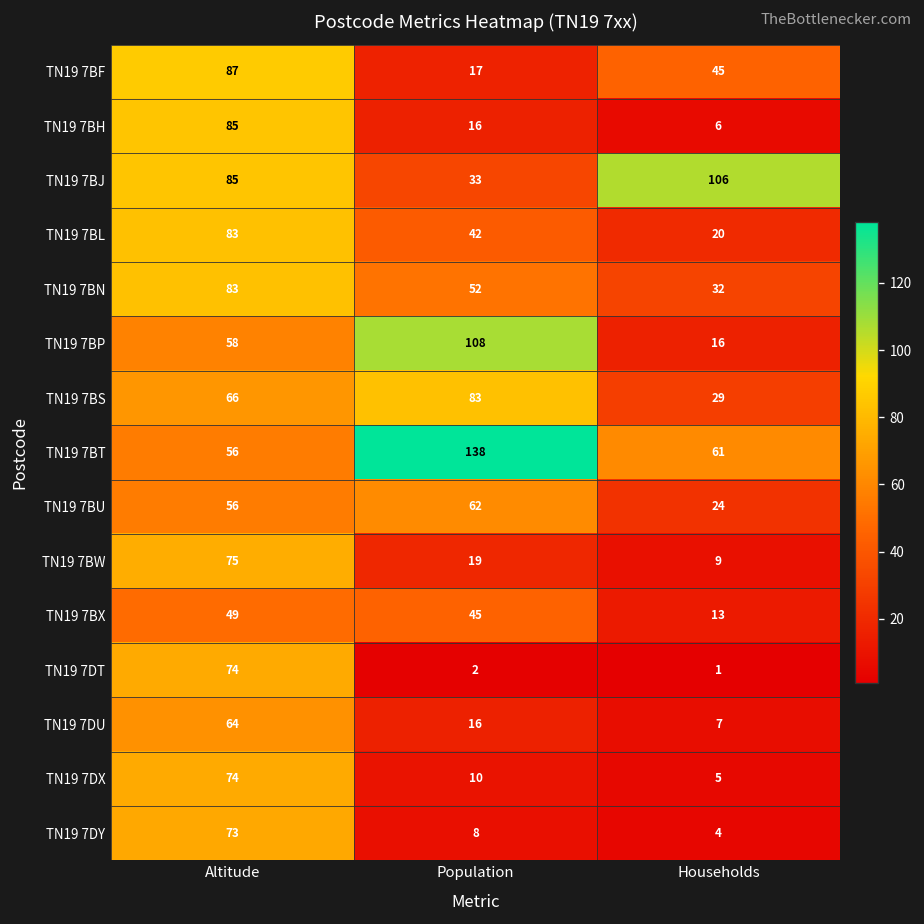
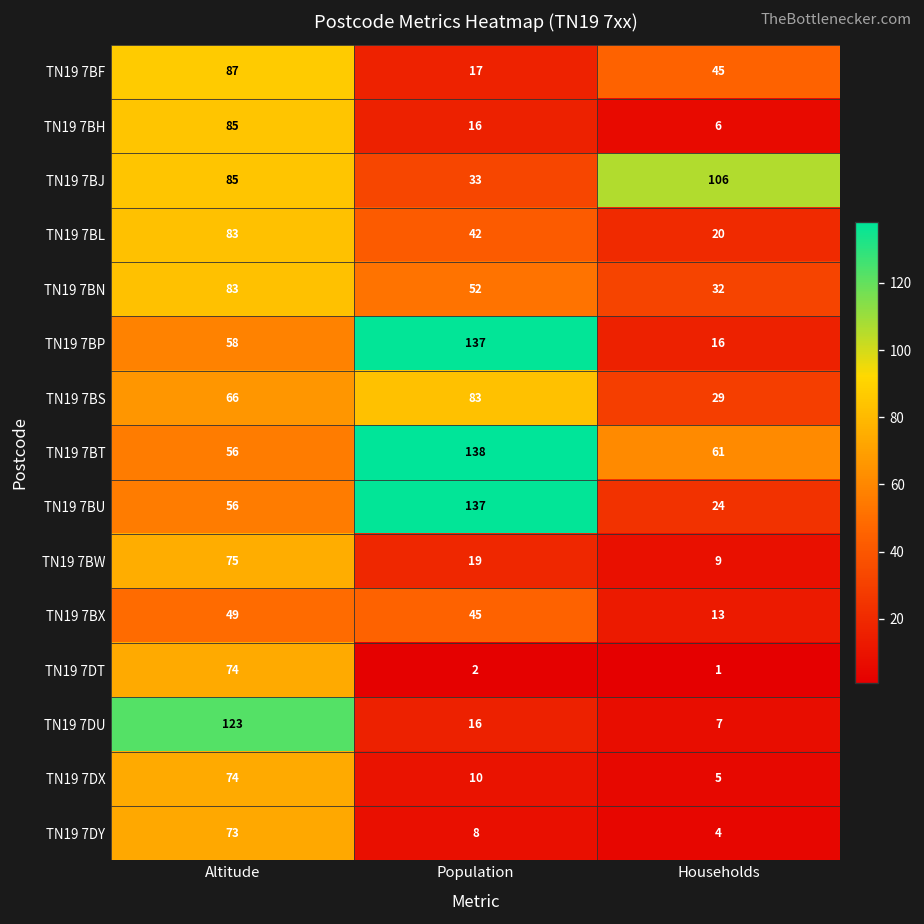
  {
    "TN19 7BF": {
      "Altitude": 87,
      "Population": 17,
      "Households": 45
    },
    "TN19 7BH": {
      "Altitude": 85,
      "Population": 16,
      "Households": 6
    },
    "TN19 7BJ": {
      "Altitude": 85,
      "Population": 33,
      "Households": 106
    },
    "TN19 7BL": {
      "Altitude": 83,
      "Population": 42,
      "Households": 20
    },
    "TN19 7BN": {
      "Altitude": 83,
      "Population": 52,
      "Households": 32
    },
    "TN19 7BP": {
      "Altitude": 58,
-     "Population": 108,
+     "Population": 137,
      "Households": 16
    },
    "TN19 7BS": {
      "Altitude": 66,
      "Population": 83,
      "Households": 29
    },
    "TN19 7BT": {
      "Altitude": 56,
      "Population": 138,
      "Households": 61
    },
    "TN19 7BU": {
      "Altitude": 56,
-     "Population": 62,
+     "Population": 137,
      "Households": 24
    },
    "TN19 7BW": {
      "Altitude": 75,
      "Population": 19,
      "Households": 9
    },
    "TN19 7BX": {
      "Altitude": 49,
      "Population": 45,
      "Households": 13
    },
    "TN19 7DT": {
      "Altitude": 74,
      "Population": 2,
      "Households": 1
    },
    "TN19 7DU": {
-     "Altitude": 64,
+     "Altitude": 123,
      "Population": 16,
      "Households": 7
    },
    "TN19 7DX": {
      "Altitude": 74,
      "Population": 10,
      "Households": 5
    },
    "TN19 7DY": {
      "Altitude": 73,
      "Population": 8,
      "Households": 4
    }
  }
